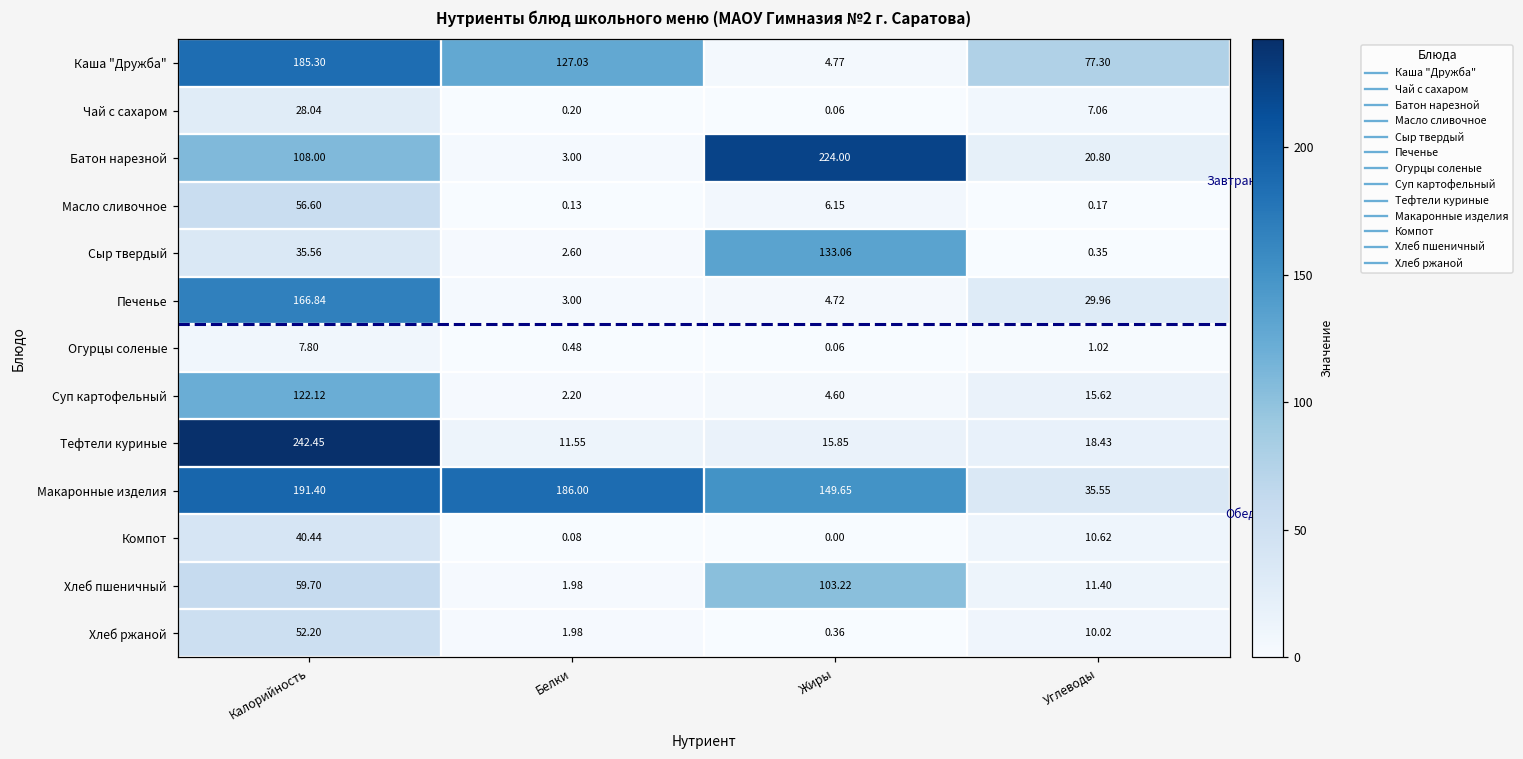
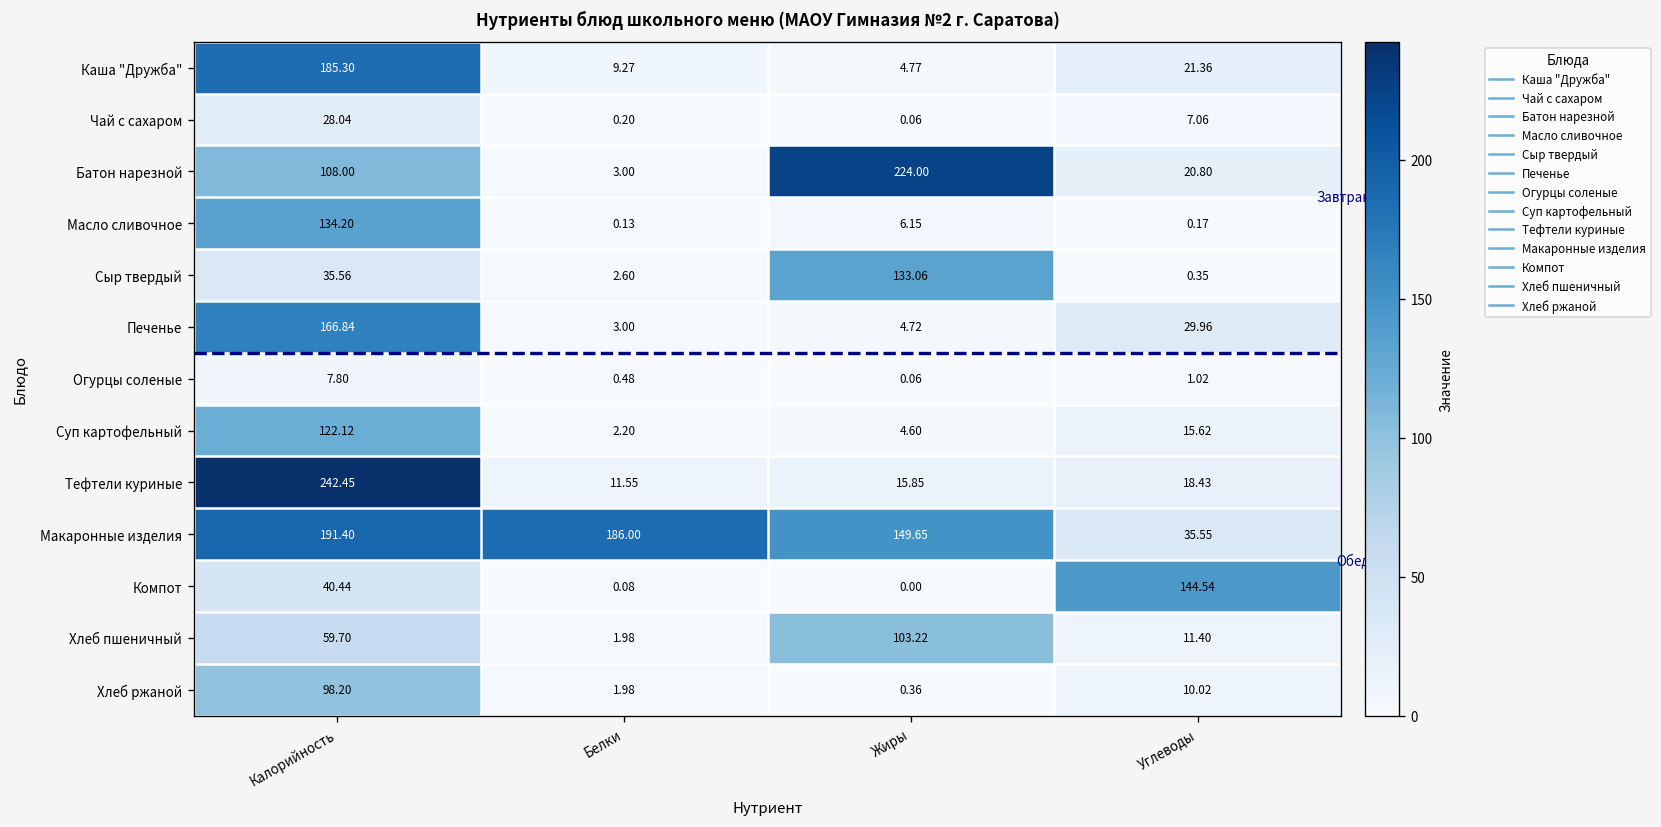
  {
    "Каша \"Дружба\"": {
      "Калорийность": 185.30,
-     "Белки": 127.03,
+     "Белки": 9.27,
      "Жиры": 4.77,
-     "Углеводы": 77.30
+     "Углеводы": 21.36
    },
    "Чай с сахаром": {
      "Калорийность": 28.04,
      "Белки": 0.20,
      "Жиры": 0.06,
      "Углеводы": 7.06
    },
    "Батон нарезной": {
      "Калорийность": 108.00,
      "Белки": 3.00,
      "Жиры": 224.00,
      "Углеводы": 20.80
    },
    "Масло сливочное": {
-     "Калорийность": 56.60,
+     "Калорийность": 134.20,
      "Белки": 0.13,
      "Жиры": 6.15,
      "Углеводы": 0.17
    },
    "Сыр твердый": {
      "Калорийность": 35.56,
      "Белки": 2.60,
      "Жиры": 133.06,
      "Углеводы": 0.35
    },
    "Печенье": {
      "Калорийность": 166.84,
      "Белки": 3.00,
      "Жиры": 4.72,
      "Углеводы": 29.96
    },
    "Огурцы соленые": {
      "Калорийность": 7.80,
      "Белки": 0.48,
      "Жиры": 0.06,
      "Углеводы": 1.02
    },
    "Суп картофельный": {
      "Калорийность": 122.12,
      "Белки": 2.20,
      "Жиры": 4.60,
      "Углеводы": 15.62
    },
    "Тефтели куриные": {
      "Калорийность": 242.45,
      "Белки": 11.55,
      "Жиры": 15.85,
      "Углеводы": 18.43
    },
    "Макаронные изделия": {
      "Калорийность": 191.40,
      "Белки": 186.00,
      "Жиры": 149.65,
      "Углеводы": 35.55
    },
    "Компот": {
      "Калорийность": 40.44,
      "Белки": 0.08,
      "Жиры": 0.00,
-     "Углеводы": 10.62
+     "Углеводы": 144.54
    },
    "Хлеб пшеничный": {
      "Калорийность": 59.70,
      "Белки": 1.98,
      "Жиры": 103.22,
      "Углеводы": 11.40
    },
    "Хлеб ржаной": {
-     "Калорийность": 52.20,
+     "Калорийность": 98.20,
      "Белки": 1.98,
      "Жиры": 0.36,
      "Углеводы": 10.02
    }
  }
